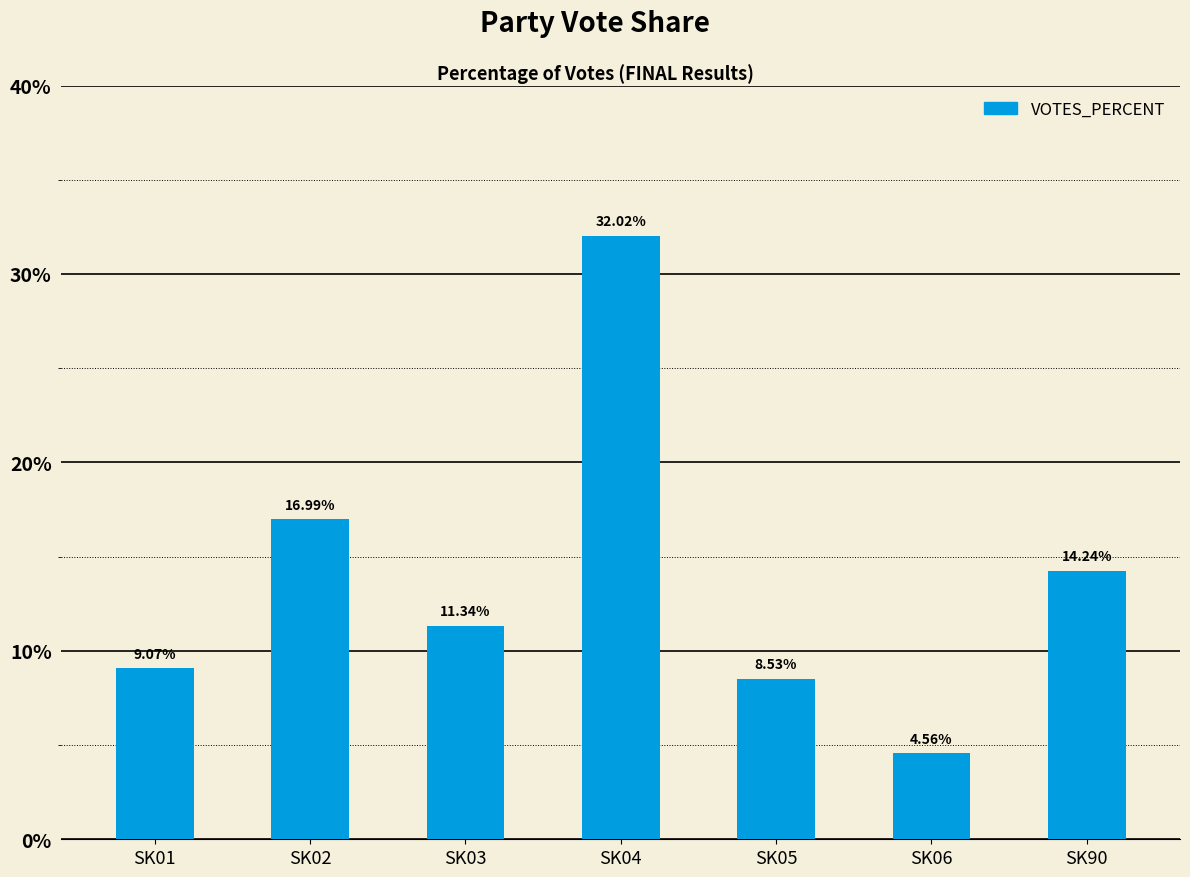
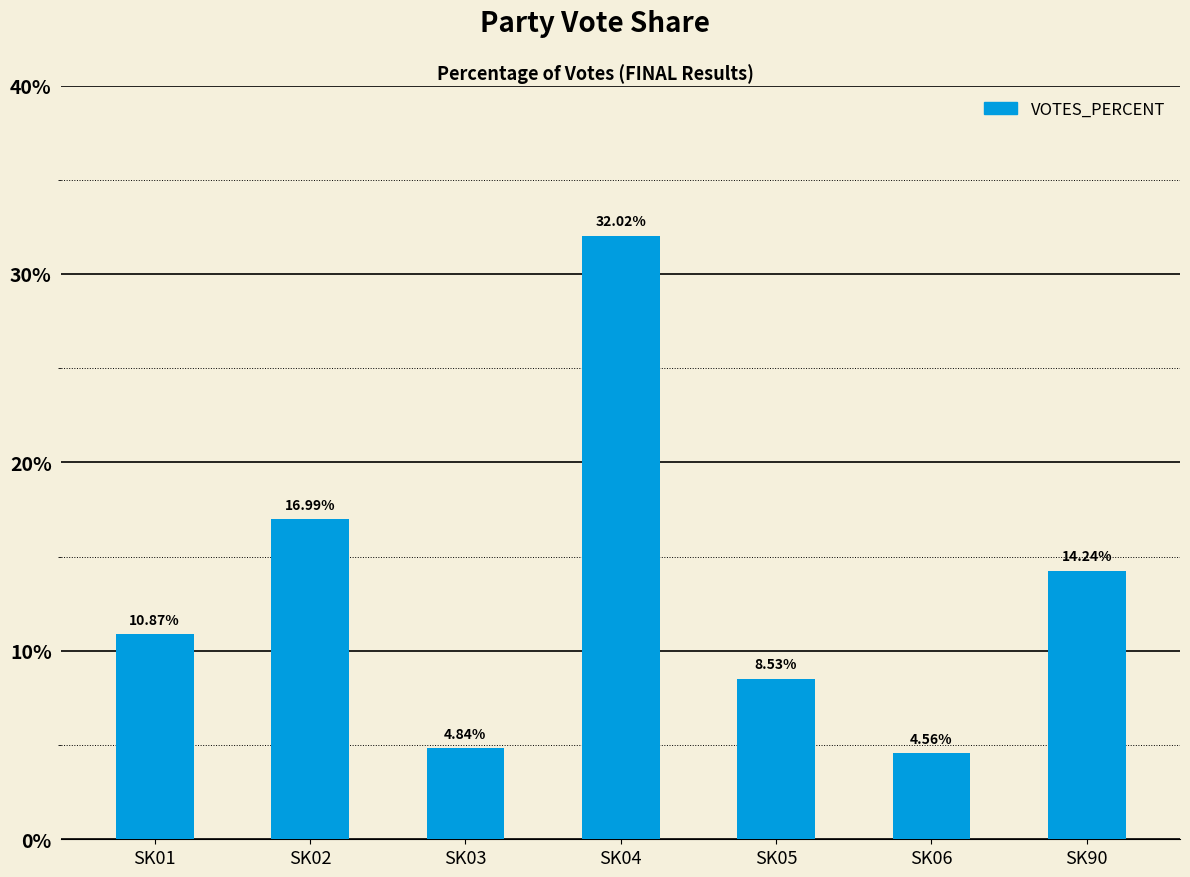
  {
-   "SK01": "9.07%",
+   "SK01": "10.87%",
    "SK02": "16.99%",
-   "SK03": "11.34%",
+   "SK03": "4.84%",
    "SK04": "32.02%",
    "SK05": "8.53%",
    "SK06": "4.56%",
    "SK90": "14.24%"
  }
